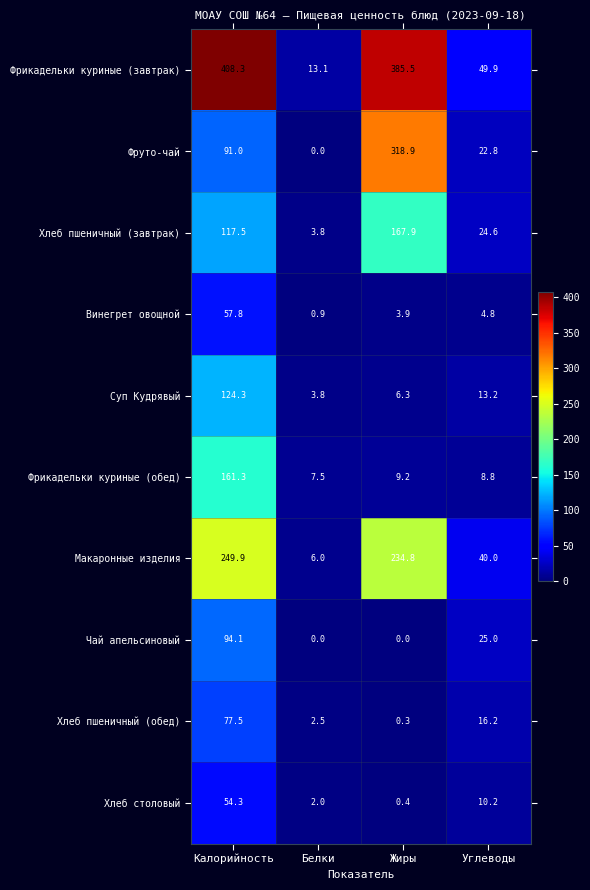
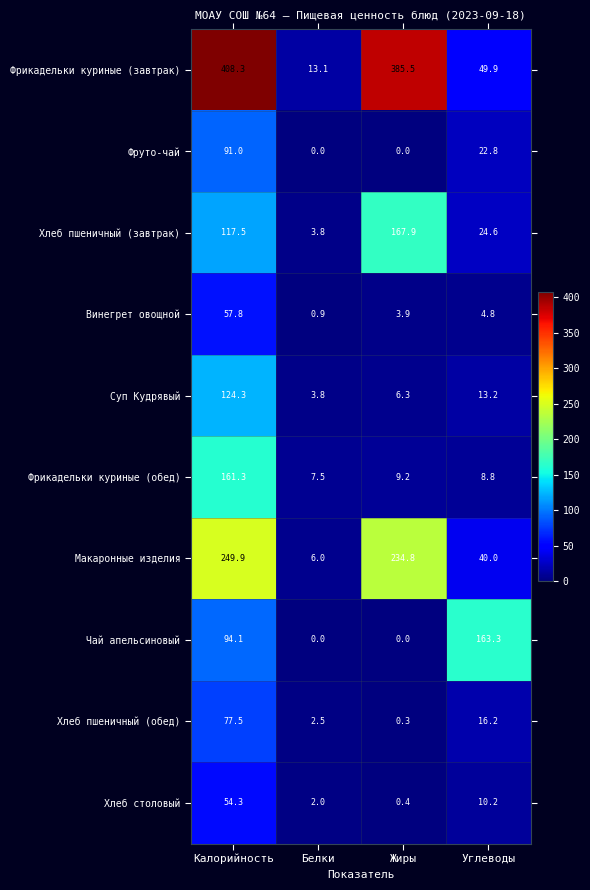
  {
    "Фрикадельки куриные (завтрак)": {
      "Калорийность": 408.3,
      "Белки": 13.1,
      "Жиры": 385.5,
      "Углеводы": 49.9
    },
    "Фруто-чай": {
      "Калорийность": 91.0,
      "Белки": 0.0,
-     "Жиры": 318.9,
+     "Жиры": 0.0,
      "Углеводы": 22.8
    },
    "Хлеб пшеничный (завтрак)": {
      "Калорийность": 117.5,
      "Белки": 3.8,
      "Жиры": 167.9,
      "Углеводы": 24.6
    },
    "Винегрет овощной": {
      "Калорийность": 57.8,
      "Белки": 0.9,
      "Жиры": 3.9,
      "Углеводы": 4.8
    },
    "Суп Кудрявый": {
      "Калорийность": 124.3,
      "Белки": 3.8,
      "Жиры": 6.3,
      "Углеводы": 13.2
    },
    "Фрикадельки куриные (обед)": {
      "Калорийность": 161.3,
      "Белки": 7.5,
      "Жиры": 9.2,
      "Углеводы": 8.8
    },
    "Макаронные изделия": {
      "Калорийность": 249.9,
      "Белки": 6.0,
      "Жиры": 234.8,
      "Углеводы": 40.0
    },
    "Чай апельсиновый": {
      "Калорийность": 94.1,
      "Белки": 0.0,
      "Жиры": 0.0,
-     "Углеводы": 25.0
+     "Углеводы": 163.3
    },
    "Хлеб пшеничный (обед)": {
      "Калорийность": 77.5,
      "Белки": 2.5,
      "Жиры": 0.3,
      "Углеводы": 16.2
    },
    "Хлеб столовый": {
      "Калорийность": 54.3,
      "Белки": 2.0,
      "Жиры": 0.4,
      "Углеводы": 10.2
    }
  }
